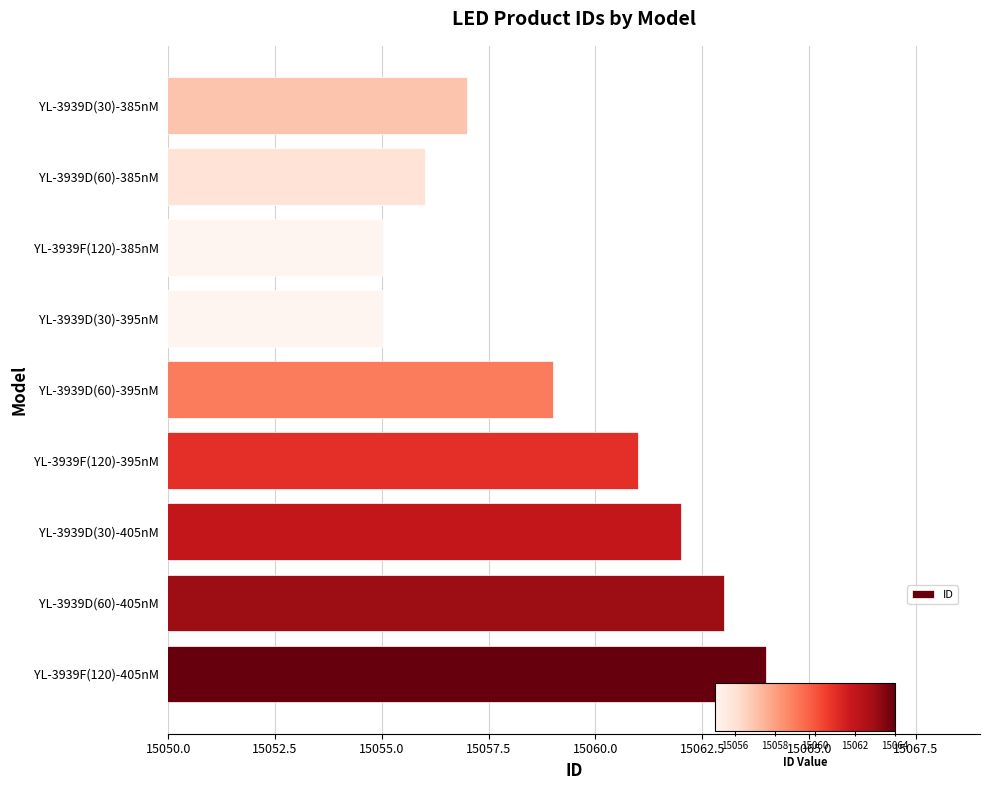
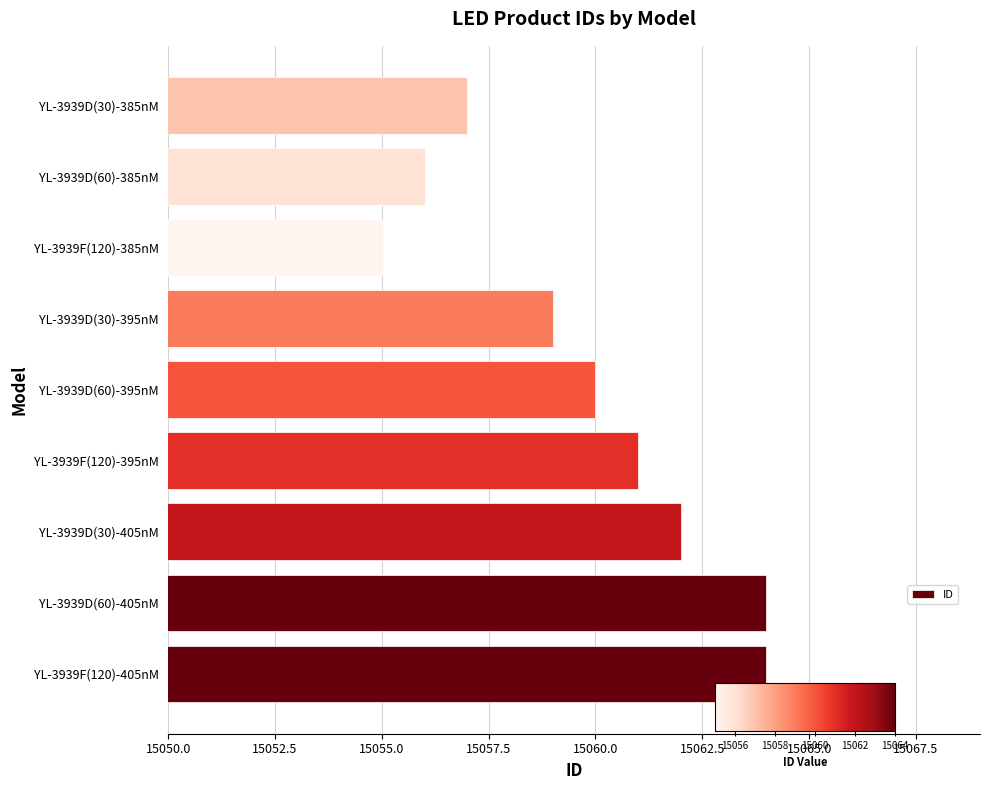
  {
    "YL-3939D(30)-385nM": 15057,
    "YL-3939D(60)-385nM": 15056,
    "YL-3939F(120)-385nM": 15055,
-   "YL-3939D(30)-395nM": 15055,
-   "YL-3939D(60)-395nM": 15059,
+   "YL-3939D(30)-395nM": 15059,
+   "YL-3939D(60)-395nM": 15060,
    "YL-3939F(120)-395nM": 15061,
    "YL-3939D(30)-405nM": 15062,
-   "YL-3939D(60)-405nM": 15063,
+   "YL-3939D(60)-405nM": 15064,
    "YL-3939F(120)-405nM": 15064
  }
